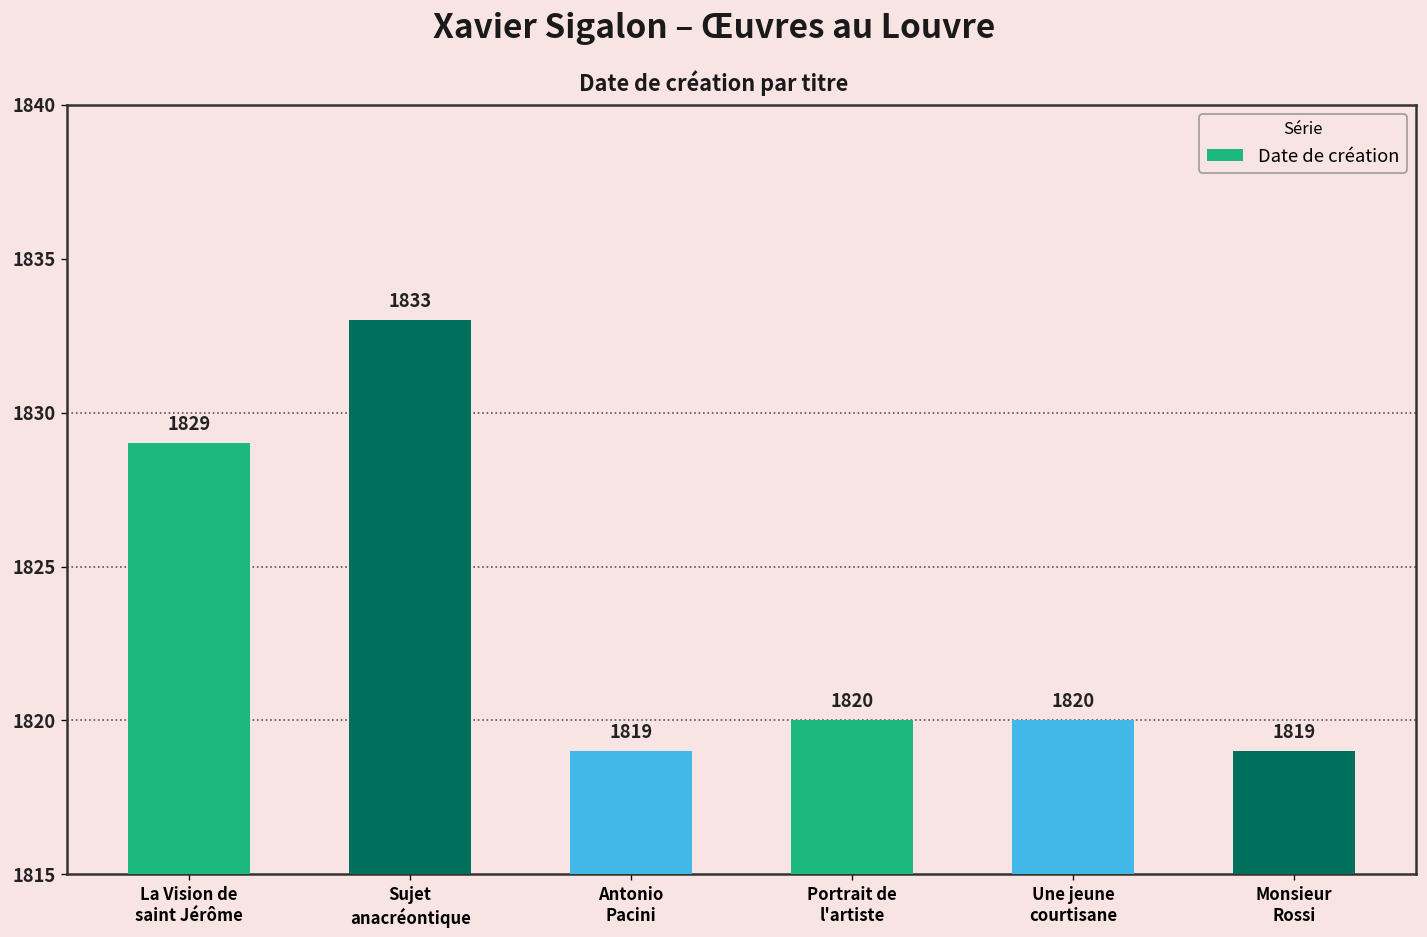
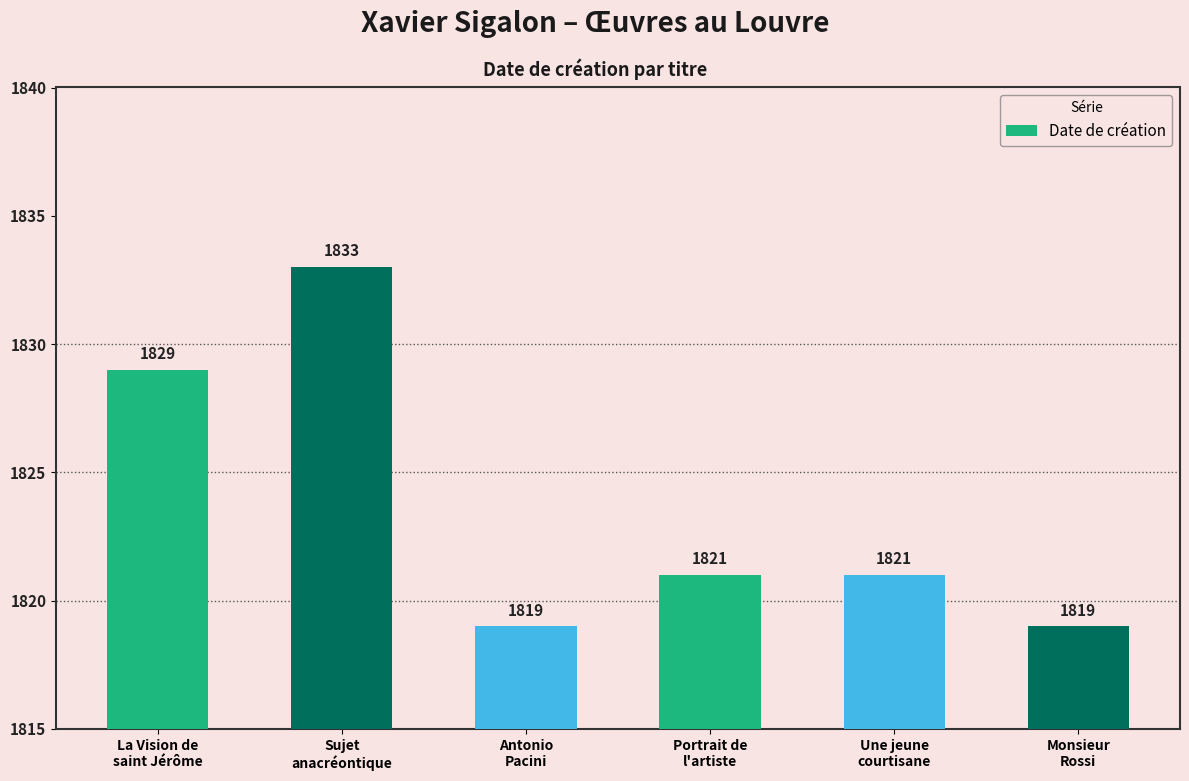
  {
    "La Vision de saint Jérôme": 1829,
    "Sujet anacréontique": 1833,
    "Antonio Pacini": 1819,
-   "Portrait de l'artiste": 1820,
-   "Une jeune courtisane": 1820,
+   "Portrait de l'artiste": 1821,
+   "Une jeune courtisane": 1821,
    "Monsieur Rossi": 1819
  }
